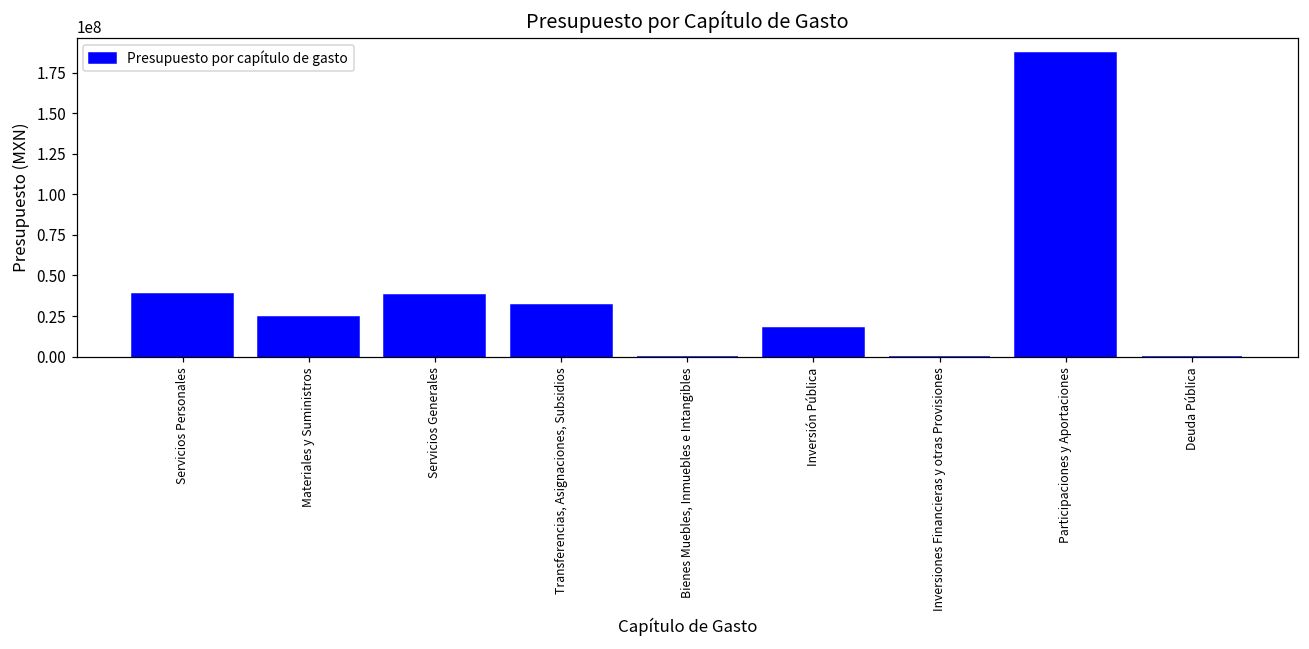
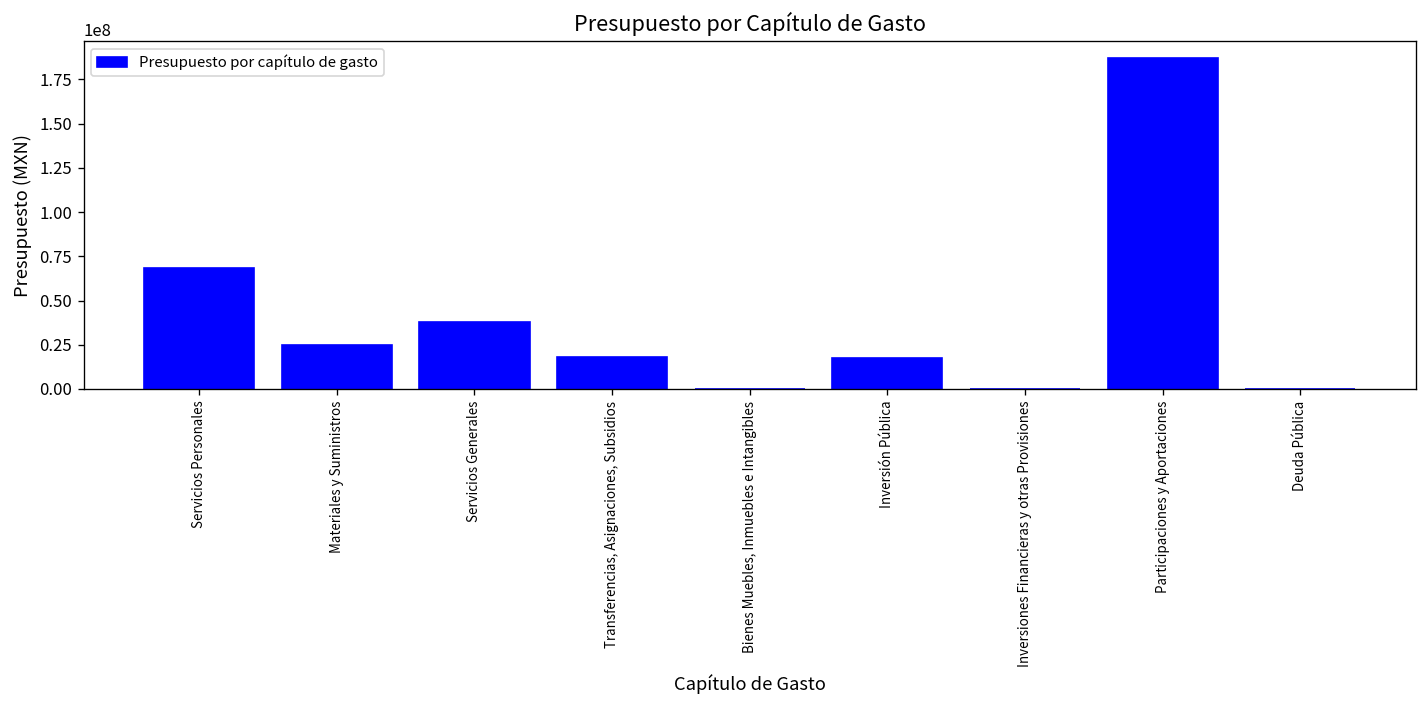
  {
-   "Servicios Personales": 38000000,
+   "Servicios Personales": 69000000,
    "Materiales y Suministros": 25000000,
    "Servicios Generales": 38000000,
-   "Transferencias, Asignaciones, Subsidios": 32000000,
+   "Transferencias, Asignaciones, Subsidios": 18000000,
    "Bienes Muebles, Inmuebles e Intangibles": 0,
    "Inversión Pública": 17000000,
    "Inversiones Financieras y otras Provisiones": 0,
    "Participaciones y Aportaciones": 187000000,
    "Deuda Pública": 0
  }
